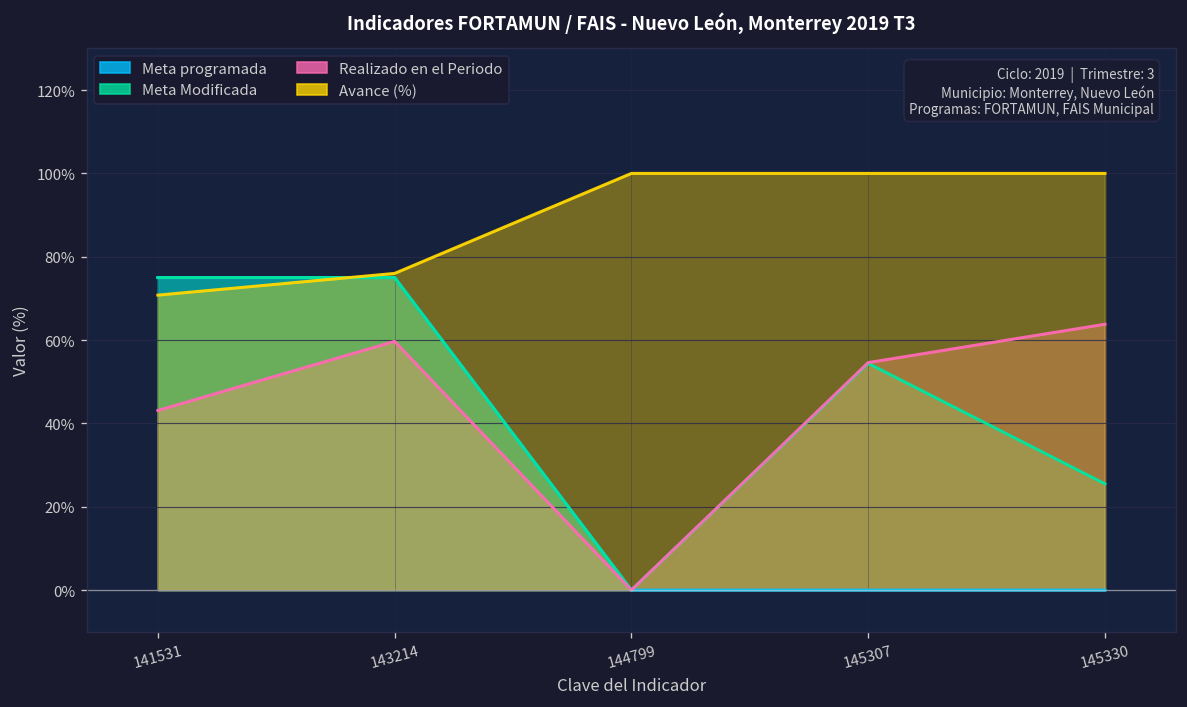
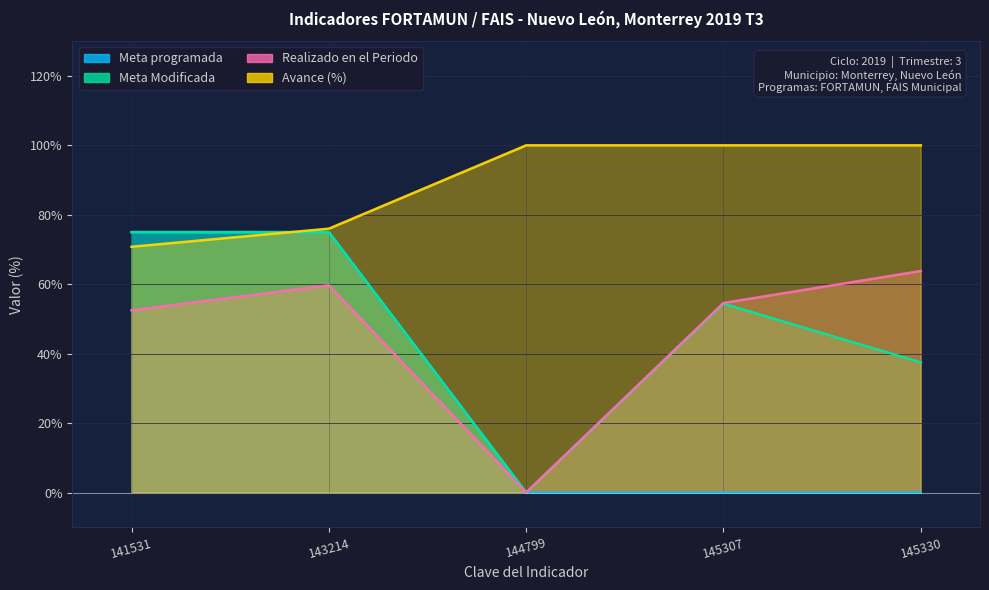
  {
    "Meta programada": {
      "145307": "0%",
      "145330": "0%"
    },
    "Meta Modificada": {
-     "145330": "26%"
+     "145330": "38%"
    },
    "Realizado en el Periodo": {
-     "141531": "43%",
+     "141531": "53%",
      "143214": "60%",
      "145330": "64%"
    },
    "Avance (%)": {
      "141531": "71%",
      "143214": "76%",
      "144799": "100%",
      "145307": "100%",
      "145330": "100%"
    }
  }
